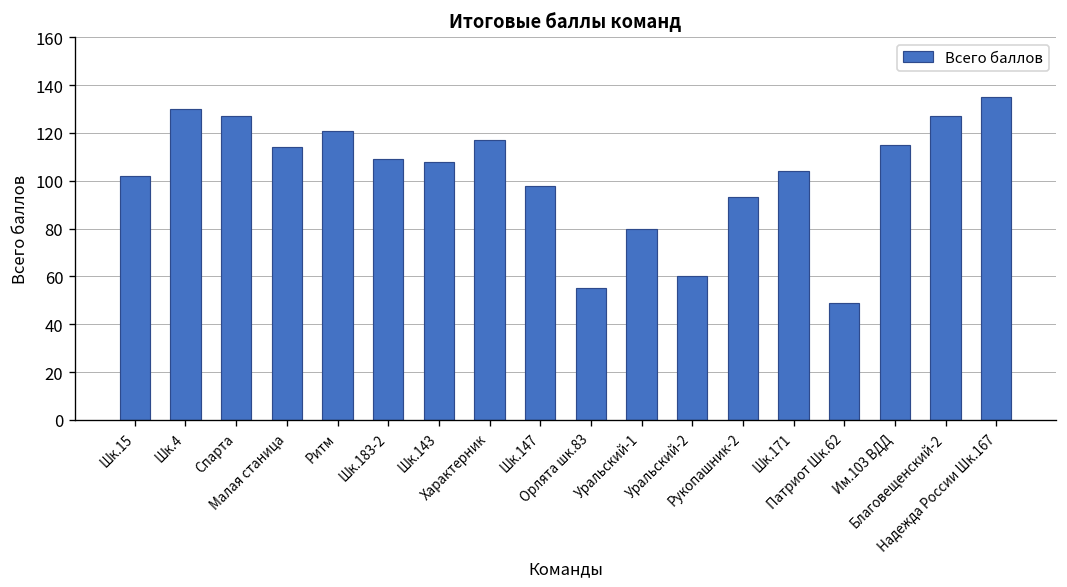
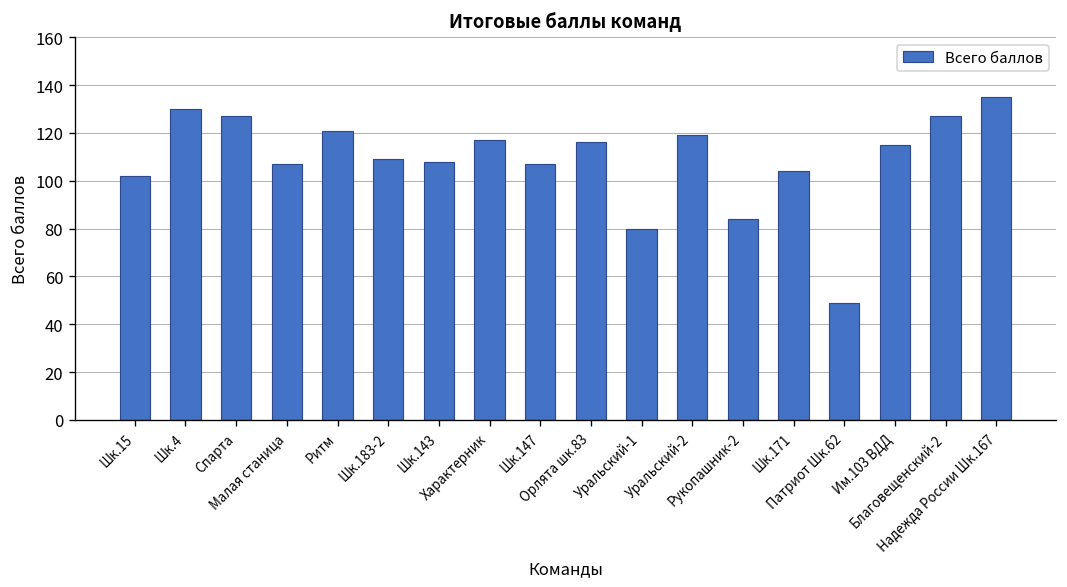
  {
    "Шк.15": 102,
    "Шк.4": 130,
    "Спарта": 127,
-   "Малая станица": 114,
+   "Малая станица": 107,
    "Ритм": 121,
    "Шк.183-2": 109,
    "Шк.143": 108,
    "Характерник": 117,
-   "Шк.147": 98,
-   "Орлята шк.83": 55,
+   "Шк.147": 107,
+   "Орлята шк.83": 116,
    "Уральский-1": 80,
-   "Уральский-2": 60,
-   "Рукопашник-2": 93,
+   "Уральский-2": 119,
+   "Рукопашник-2": 84,
    "Шк.171": 104,
    "Патриот Шк.62": 49,
    "Им.103 ВДД": 115,
    "Благовещенский-2": 127,
    "Надежда России Шк.167": 135
  }
